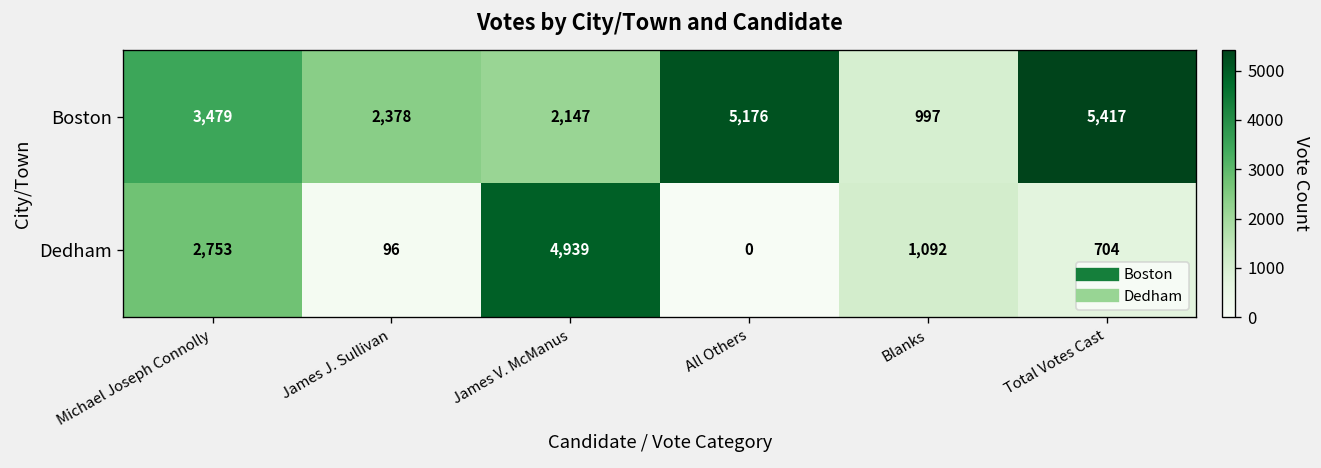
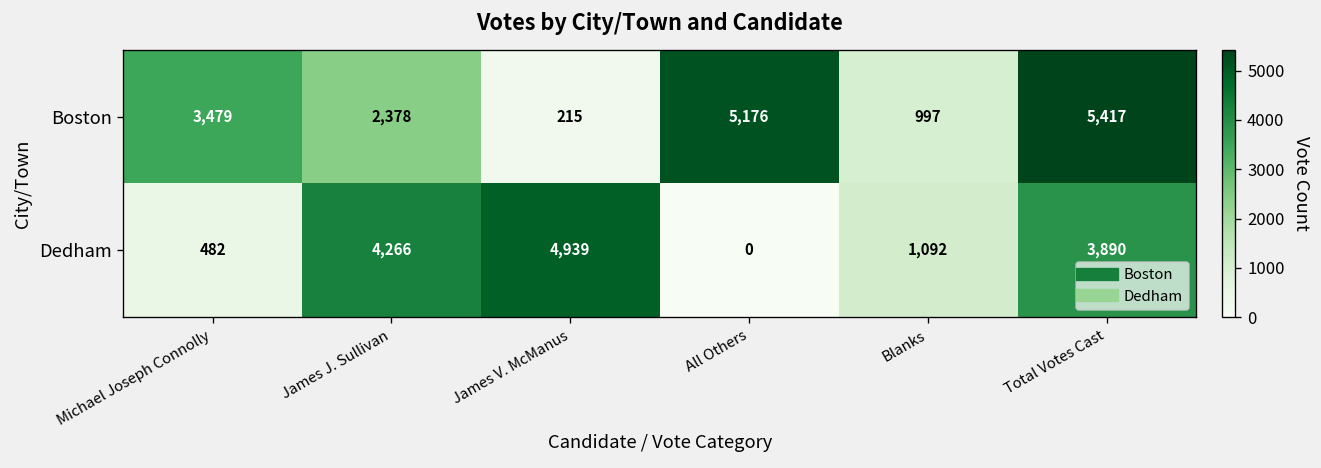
  {
    "Boston": {
      "Michael Joseph Connolly": "3,479",
      "James J. Sullivan": "2,378",
-     "James V. McManus": "2,147",
+     "James V. McManus": "215",
      "All Others": "5,176",
      "Blanks": "997",
      "Total Votes Cast": "5,417"
    },
    "Dedham": {
-     "Michael Joseph Connolly": "2,753",
-     "James J. Sullivan": "96",
+     "Michael Joseph Connolly": "482",
+     "James J. Sullivan": "4,266",
      "James V. McManus": "4,939",
      "All Others": "0",
      "Blanks": "1,092",
-     "Total Votes Cast": "704"
+     "Total Votes Cast": "3,890"
    }
  }
